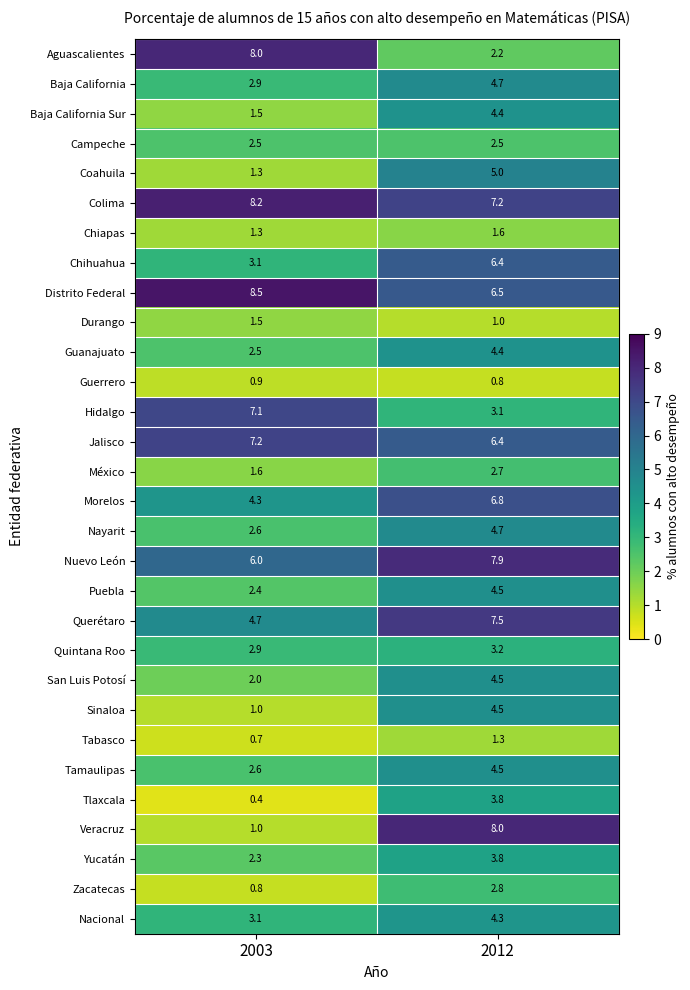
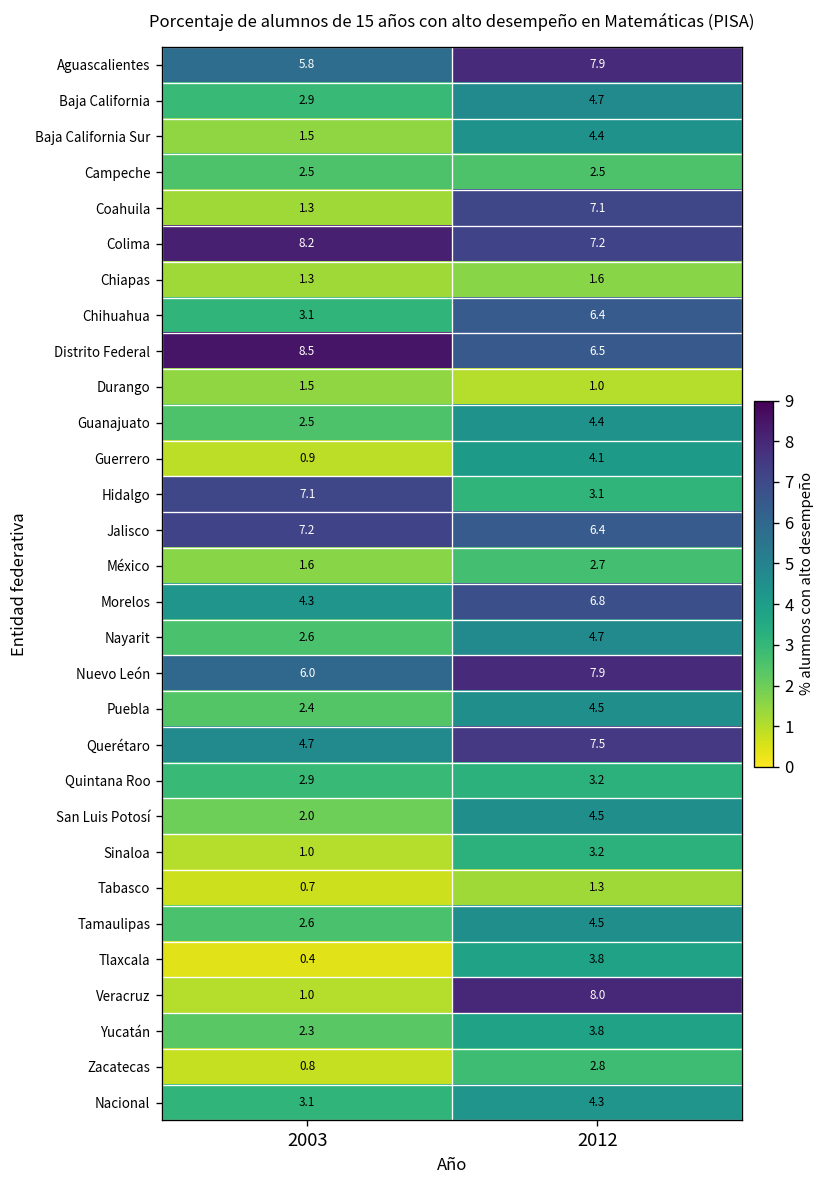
  {
    "Aguascalientes": {
-     "2003": 8.0,
-     "2012": 2.2
+     "2003": 5.8,
+     "2012": 7.9
    },
    "Baja California": {
      "2003": 2.9,
      "2012": 4.7
    },
    "Baja California Sur": {
      "2003": 1.5,
      "2012": 4.4
    },
    "Campeche": {
      "2003": 2.5,
      "2012": 2.5
    },
    "Coahuila": {
      "2003": 1.3,
-     "2012": 5.0
+     "2012": 7.1
    },
    "Colima": {
      "2003": 8.2,
      "2012": 7.2
    },
    "Chiapas": {
      "2003": 1.3,
      "2012": 1.6
    },
    "Chihuahua": {
      "2003": 3.1,
      "2012": 6.4
    },
    "Distrito Federal": {
      "2003": 8.5,
      "2012": 6.5
    },
    "Durango": {
      "2003": 1.5,
      "2012": 1.0
    },
    "Guanajuato": {
      "2003": 2.5,
      "2012": 4.4
    },
    "Guerrero": {
      "2003": 0.9,
-     "2012": 0.8
+     "2012": 4.1
    },
    "Hidalgo": {
      "2003": 7.1,
      "2012": 3.1
    },
    "Jalisco": {
      "2003": 7.2,
      "2012": 6.4
    },
    "México": {
      "2003": 1.6,
      "2012": 2.7
    },
    "Morelos": {
      "2003": 4.3,
      "2012": 6.8
    },
    "Nayarit": {
      "2003": 2.6,
      "2012": 4.7
    },
    "Nuevo León": {
      "2003": 6.0,
      "2012": 7.9
    },
    "Puebla": {
      "2003": 2.4,
      "2012": 4.5
    },
    "Querétaro": {
      "2003": 4.7,
      "2012": 7.5
    },
    "Quintana Roo": {
      "2003": 2.9,
      "2012": 3.2
    },
    "San Luis Potosí": {
      "2003": 2.0,
      "2012": 4.5
    },
    "Sinaloa": {
      "2003": 1.0,
-     "2012": 4.5
+     "2012": 3.2
    },
    "Tabasco": {
      "2003": 0.7,
      "2012": 1.3
    },
    "Tamaulipas": {
      "2003": 2.6,
      "2012": 4.5
    },
    "Tlaxcala": {
      "2003": 0.4,
      "2012": 3.8
    },
    "Veracruz": {
      "2003": 1.0,
      "2012": 8.0
    },
    "Yucatán": {
      "2003": 2.3,
      "2012": 3.8
    },
    "Zacatecas": {
      "2003": 0.8,
      "2012": 2.8
    },
    "Nacional": {
      "2003": 3.1,
      "2012": 4.3
    }
  }
